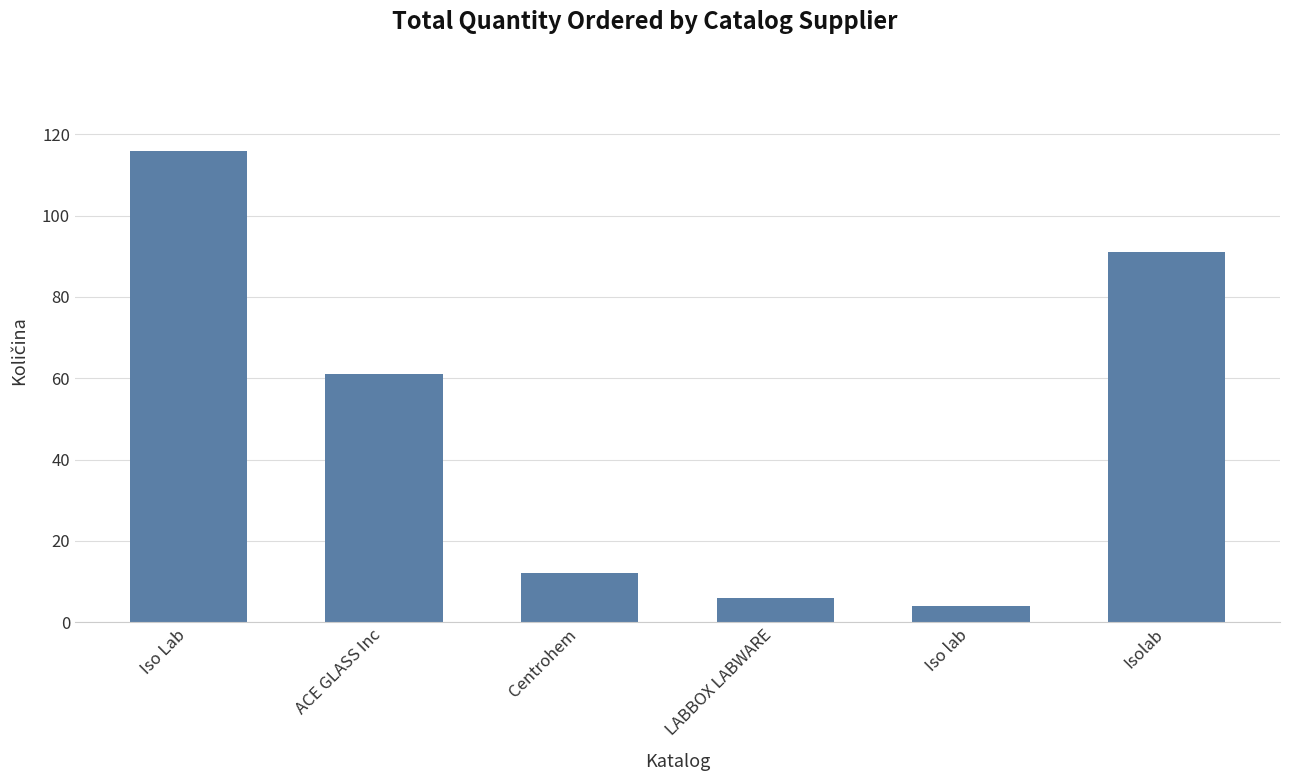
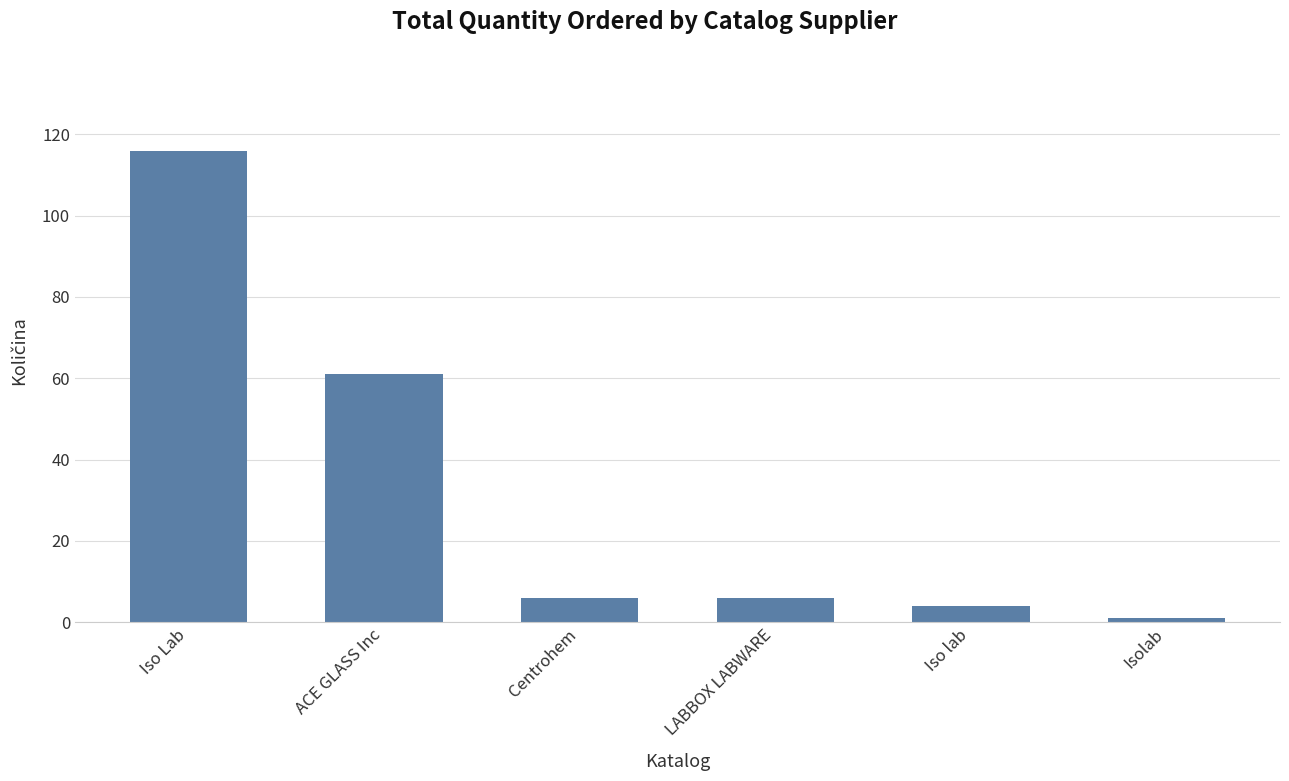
  {
    "Iso Lab": 116,
    "ACE GLASS Inc": 61,
-   "Centrohem": 12,
+   "Centrohem": 6,
    "LABBOX LABWARE": 6,
    "Iso lab": 4,
-   "Isolab": 91
+   "Isolab": 1
  }
